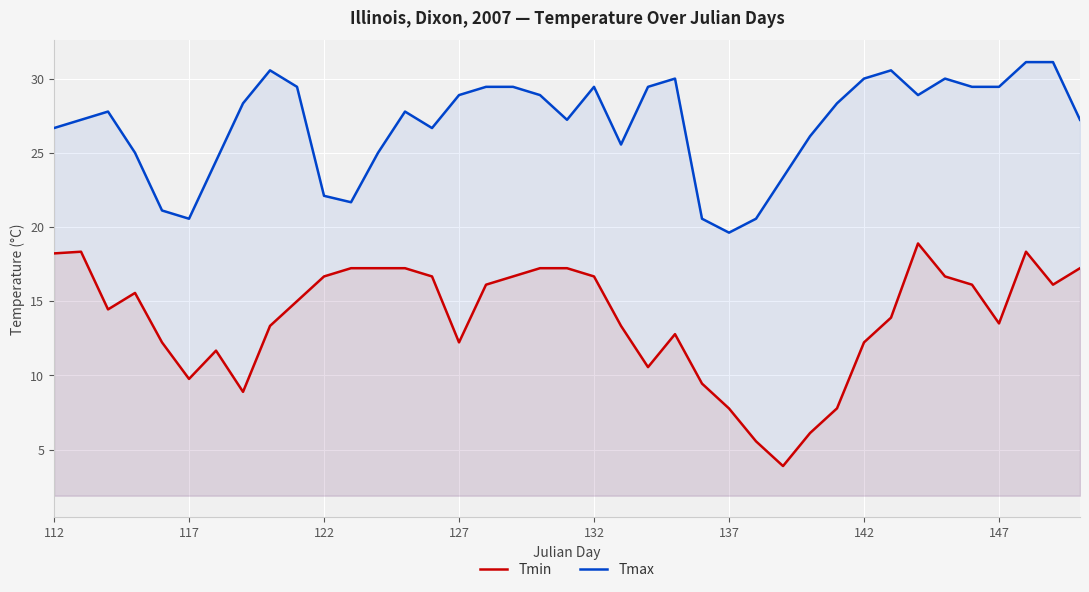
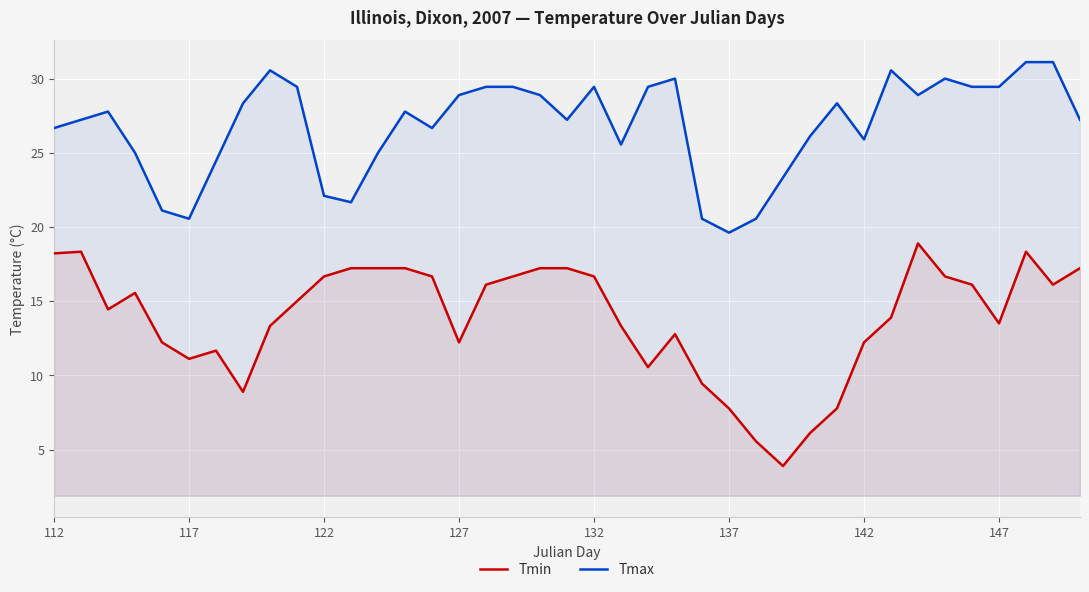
  {
    "Tmin": {
      "112": 18.2,
-     "117": 9.8,
+     "117": 11.1,
      "122": 16.7,
      "127": 12.2,
      "132": 16.7,
      "137": 7.8,
      "142": 12.2,
      "147": 13.5
    },
    "Tmax": {
      "112": 26.7,
      "117": 20.6,
      "122": 22.1,
      "127": 28.9,
      "132": 29.4,
      "137": 19.6,
-     "142": 30.0,
+     "142": 25.9,
      "147": 29.4
    }
  }
